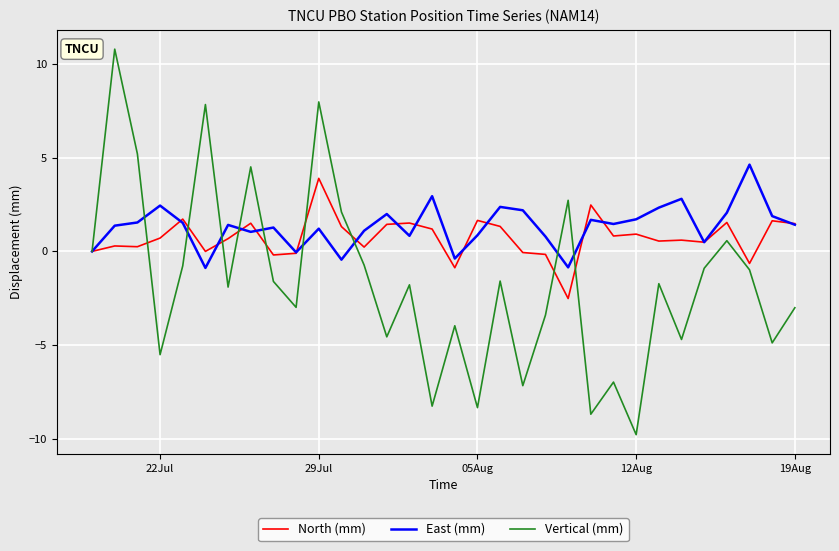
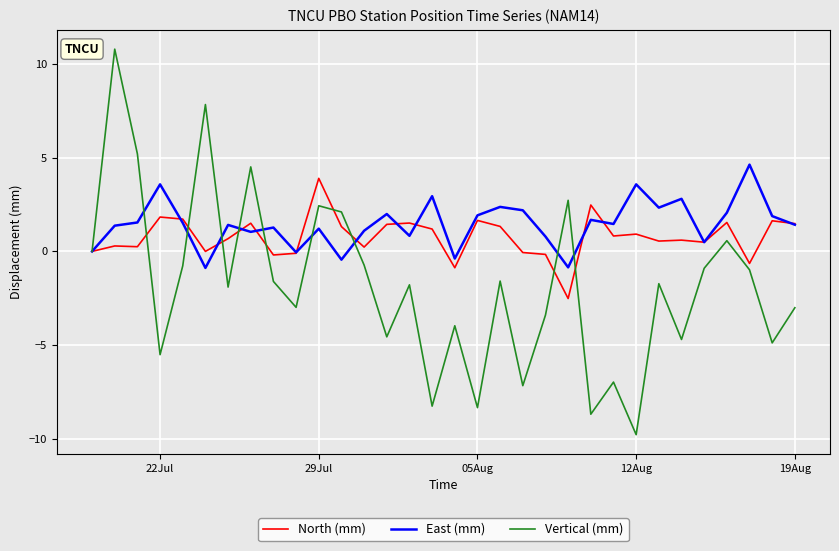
  {
    "North (mm)": {
-     "22Jul": 0.7,
+     "22Jul": 1.8,
      "29Jul": 3.9,
      "05Aug": 1.7,
      "12Aug": 0.9
    },
    "East (mm)": {
-     "22Jul": 2.4,
+     "22Jul": 3.6,
      "29Jul": 1.2,
-     "05Aug": 0.9,
-     "12Aug": 1.7
+     "05Aug": 1.9,
+     "12Aug": 3.6
    },
    "Vertical (mm)": {
      "22Jul": -5.5,
-     "29Jul": 8.0,
+     "29Jul": 2.4,
      "05Aug": -8.3,
      "12Aug": -9.8,
      "19Aug": -3.0
    }
  }
